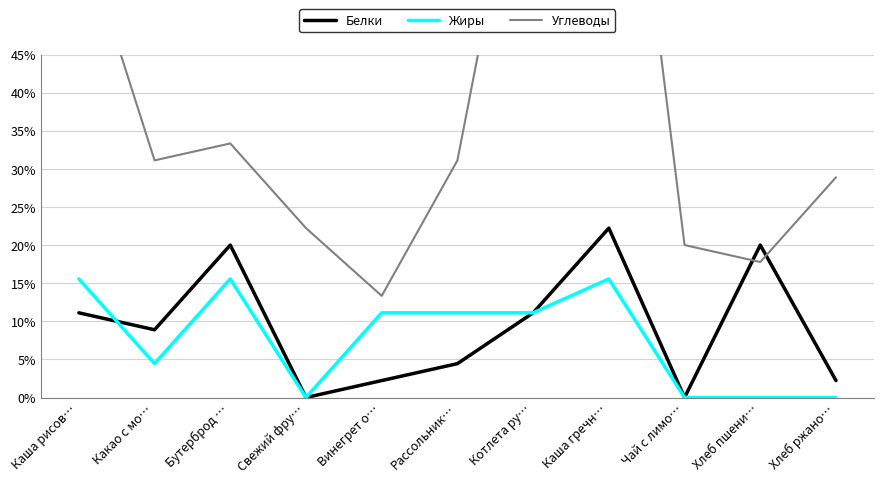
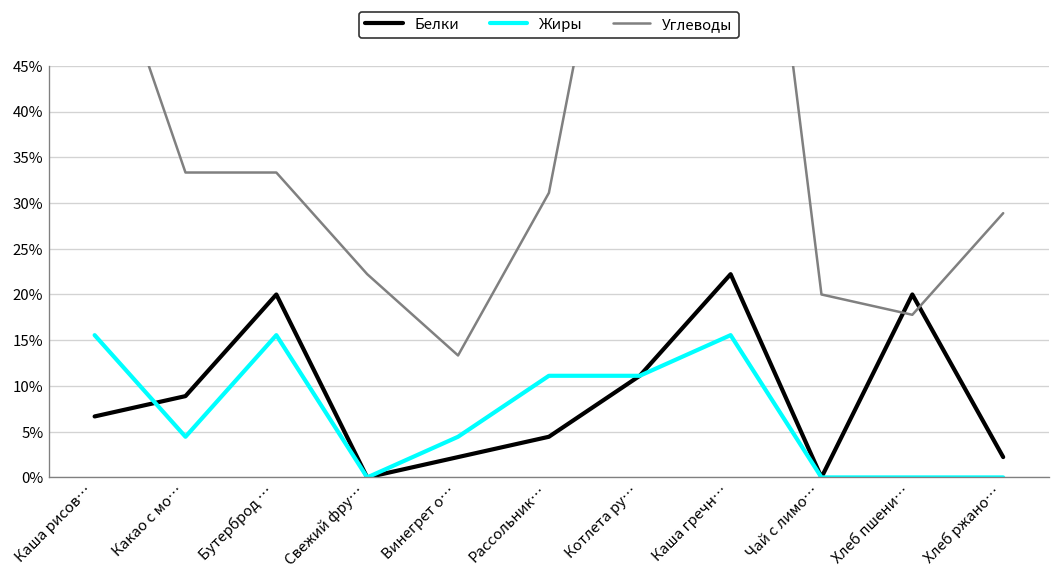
  {
    "Белки": {
-     "Каша рисов…": "11%",
+     "Каша рисов…": "7%",
      "Какао с мо…": "9%",
      "Бутерброд …": "20%",
      "Винегрет о…": "2%",
      "Рассольник…": "4%",
      "Каша гречн…": "22%",
      "Хлеб пшени…": "20%",
      "Хлеб ржано…": "2%"
    },
    "Жиры": {
      "Каша рисов…": "16%",
      "Какао с мо…": "4%",
      "Бутерброд …": "16%",
-     "Винегрет о…": "11%",
+     "Винегрет о…": "4%",
      "Рассольник…": "11%",
      "Каша гречн…": "16%",
      "Хлеб пшени…": "0%",
      "Хлеб ржано…": "0%"
    },
    "Углеводы": {
-     "Какао с мо…": "31%",
+     "Какао с мо…": "33%",
      "Бутерброд …": "33%",
      "Свежий фру…": "22%",
      "Винегрет о…": "13%",
      "Рассольник…": "31%",
      "Чай с лимо…": "20%",
      "Хлеб пшени…": "18%",
      "Хлеб ржано…": "29%"
    }
  }
